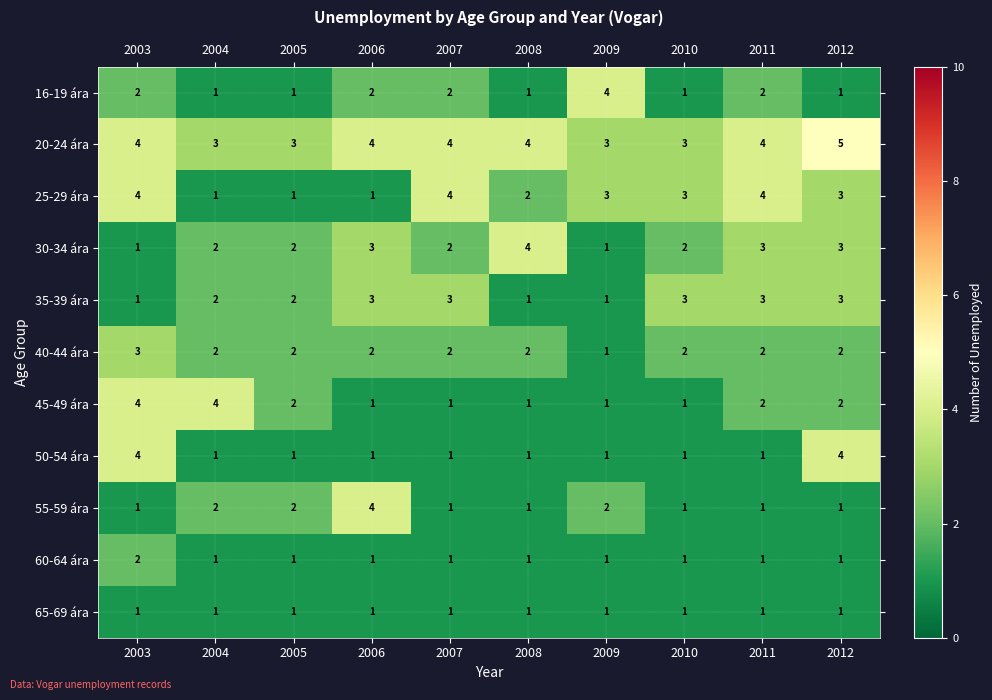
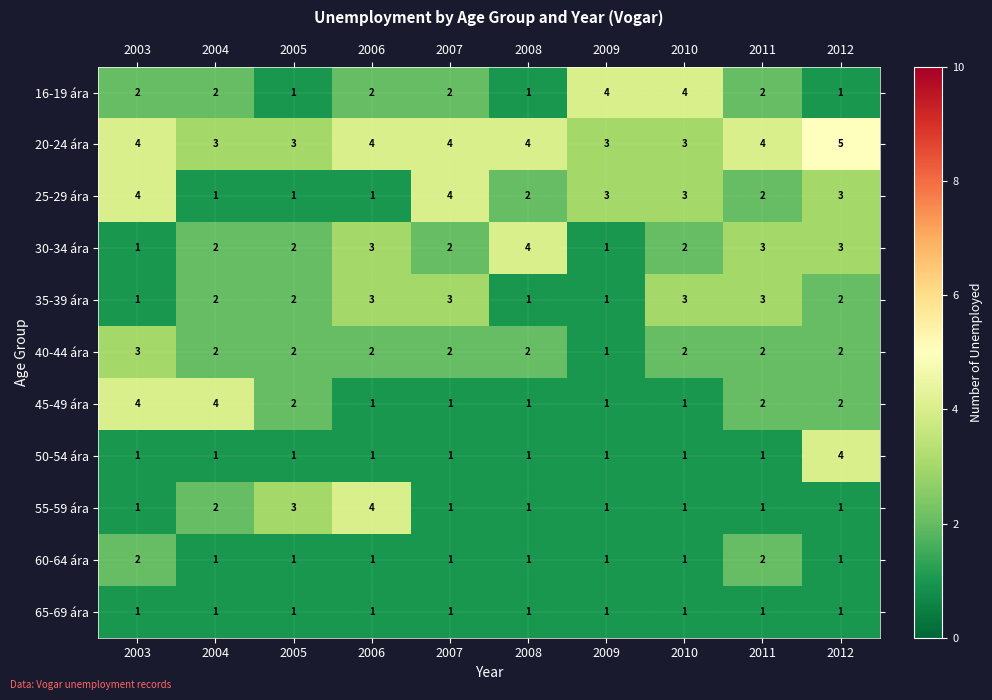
  {
    "16-19 ára": {
      "2003": 2,
-     "2004": 1,
+     "2004": 2,
      "2005": 1,
      "2006": 2,
      "2007": 2,
      "2008": 1,
      "2009": 4,
-     "2010": 1,
+     "2010": 4,
      "2011": 2,
      "2012": 1
    },
    "20-24 ára": {
      "2003": 4,
      "2004": 3,
      "2005": 3,
      "2006": 4,
      "2007": 4,
      "2008": 4,
      "2009": 3,
      "2010": 3,
      "2011": 4,
      "2012": 5
    },
    "25-29 ára": {
      "2003": 4,
      "2004": 1,
      "2005": 1,
      "2006": 1,
      "2007": 4,
      "2008": 2,
      "2009": 3,
      "2010": 3,
-     "2011": 4,
+     "2011": 2,
      "2012": 3
    },
    "30-34 ára": {
      "2003": 1,
      "2004": 2,
      "2005": 2,
      "2006": 3,
      "2007": 2,
      "2008": 4,
      "2009": 1,
      "2010": 2,
      "2011": 3,
      "2012": 3
    },
    "35-39 ára": {
      "2003": 1,
      "2004": 2,
      "2005": 2,
      "2006": 3,
      "2007": 3,
      "2008": 1,
      "2009": 1,
      "2010": 3,
      "2011": 3,
-     "2012": 3
+     "2012": 2
    },
    "40-44 ára": {
      "2003": 3,
      "2004": 2,
      "2005": 2,
      "2006": 2,
      "2007": 2,
      "2008": 2,
      "2009": 1,
      "2010": 2,
      "2011": 2,
      "2012": 2
    },
    "45-49 ára": {
      "2003": 4,
      "2004": 4,
      "2005": 2,
      "2006": 1,
      "2007": 1,
      "2008": 1,
      "2009": 1,
      "2010": 1,
      "2011": 2,
      "2012": 2
    },
    "50-54 ára": {
-     "2003": 4,
+     "2003": 1,
      "2004": 1,
      "2005": 1,
      "2006": 1,
      "2007": 1,
      "2008": 1,
      "2009": 1,
      "2010": 1,
      "2011": 1,
      "2012": 4
    },
    "55-59 ára": {
      "2003": 1,
      "2004": 2,
-     "2005": 2,
+     "2005": 3,
      "2006": 4,
      "2007": 1,
      "2008": 1,
-     "2009": 2,
+     "2009": 1,
      "2010": 1,
      "2011": 1,
      "2012": 1
    },
    "60-64 ára": {
      "2003": 2,
      "2004": 1,
      "2005": 1,
      "2006": 1,
      "2007": 1,
      "2008": 1,
      "2009": 1,
      "2010": 1,
-     "2011": 1,
+     "2011": 2,
      "2012": 1
    },
    "65-69 ára": {
      "2003": 1,
      "2004": 1,
      "2005": 1,
      "2006": 1,
      "2007": 1,
      "2008": 1,
      "2009": 1,
      "2010": 1,
      "2011": 1,
      "2012": 1
    }
  }
